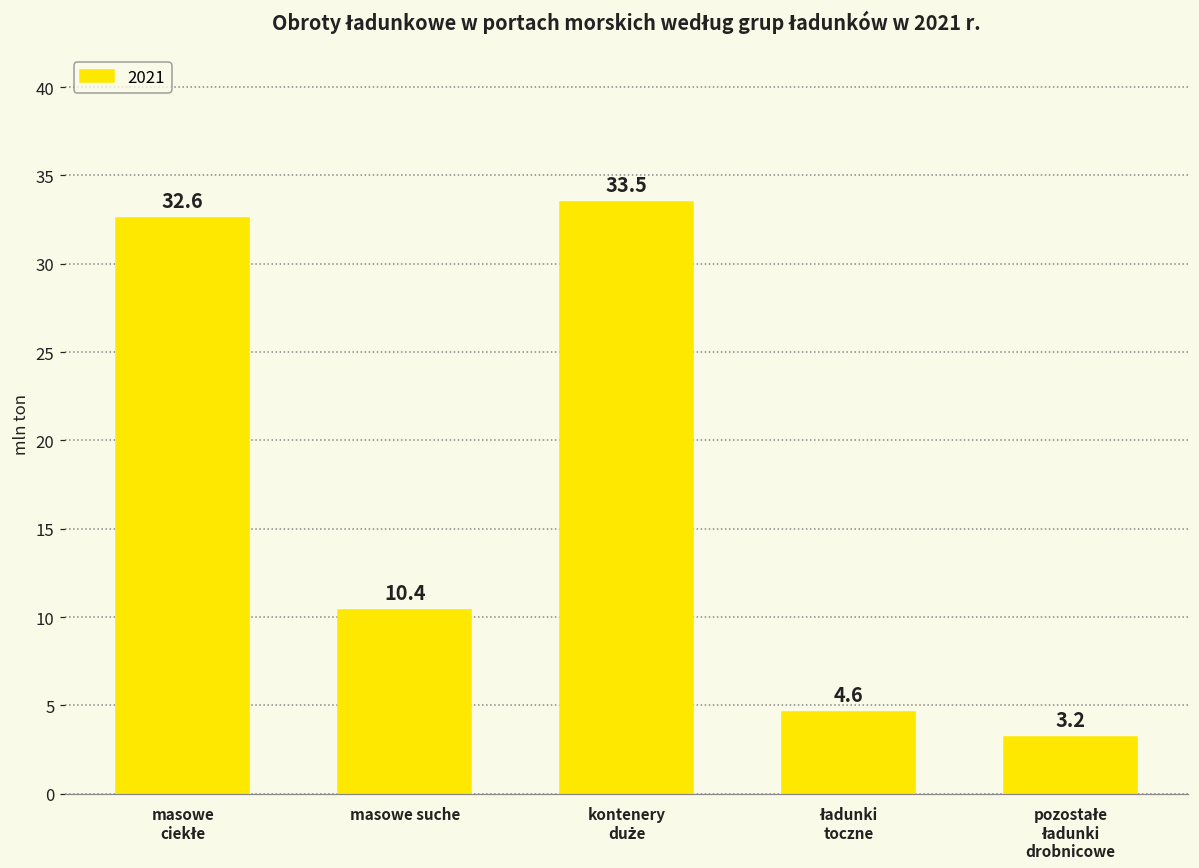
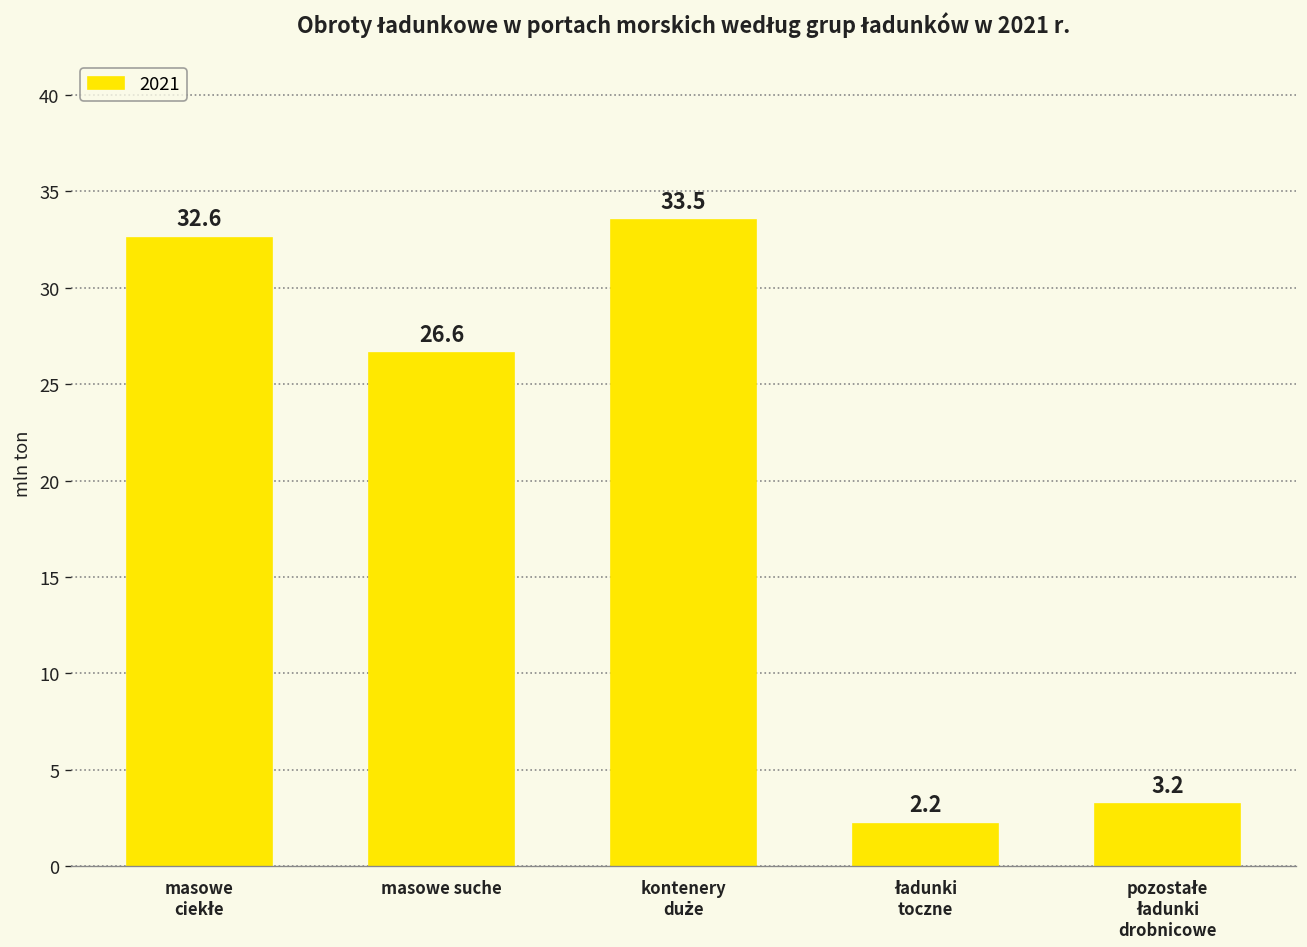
  {
    "masowe ciekłe": 32.6,
-   "masowe suche": 10.4,
+   "masowe suche": 26.6,
    "kontenery duże": 33.5,
-   "ładunki toczne": 4.6,
+   "ładunki toczne": 2.2,
    "pozostałe ładunki drobnicowe": 3.2
  }
